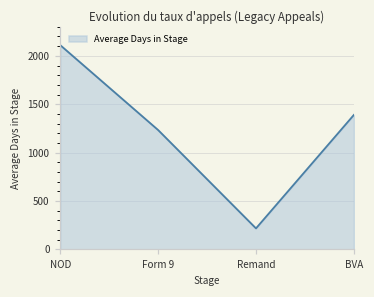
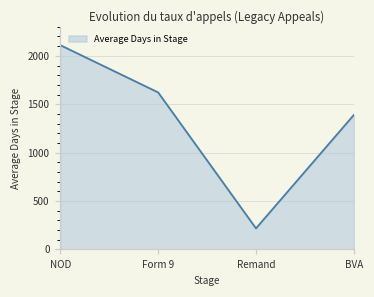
  {
    "NOD": 2100,
-   "Form 9": 1200,
+   "Form 9": 1600,
    "Remand": 200,
    "BVA": 1400
  }
